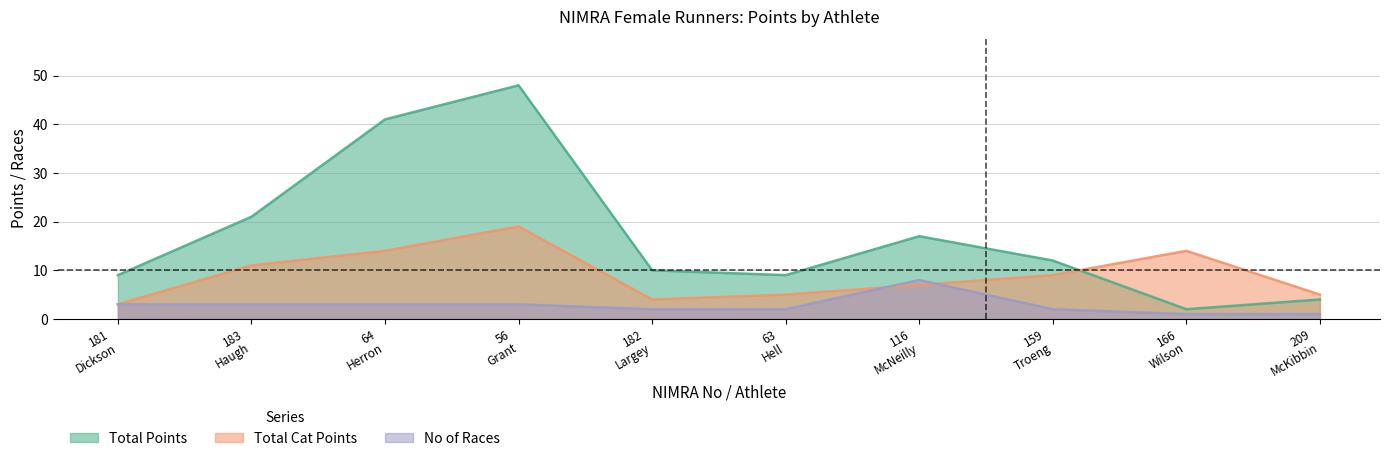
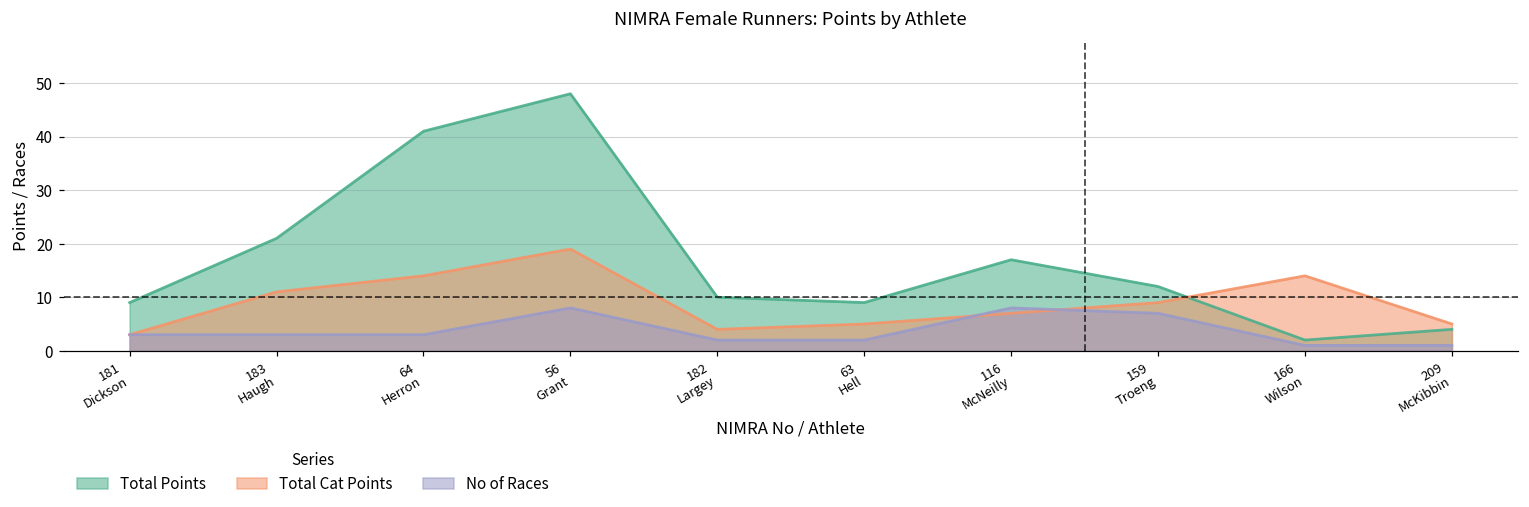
  {
    "Total Points": {
      "181 Dickson": 9,
      "183 Haugh": 21,
      "64 Herron": 41,
      "56 Grant": 48,
      "182 Largey": 10,
      "63 Hell": 9,
      "116 McNeilly": 17,
      "159 Troeng": 12,
      "166 Wilson": 2,
      "209 McKibbin": 4
    },
    "Total Cat Points": {
      "183 Haugh": 11,
      "64 Herron": 14,
      "56 Grant": 19,
      "182 Largey": 4,
      "63 Hell": 5,
      "116 McNeilly": 7,
      "159 Troeng": 9,
      "166 Wilson": 14,
      "209 McKibbin": 5
    },
    "No of Races": {
      "183 Haugh": 3,
      "64 Herron": 3,
-     "56 Grant": 3,
+     "56 Grant": 8,
      "182 Largey": 2,
      "63 Hell": 2,
      "116 McNeilly": 8,
-     "159 Troeng": 2,
+     "159 Troeng": 7,
      "166 Wilson": 1,
      "209 McKibbin": 1
    }
  }
